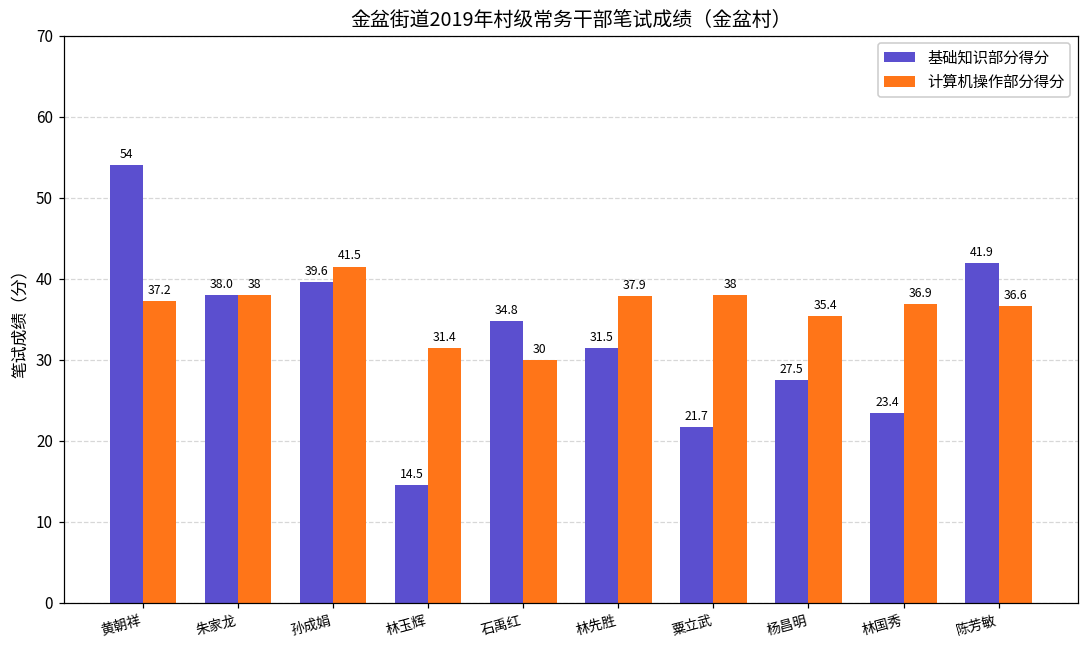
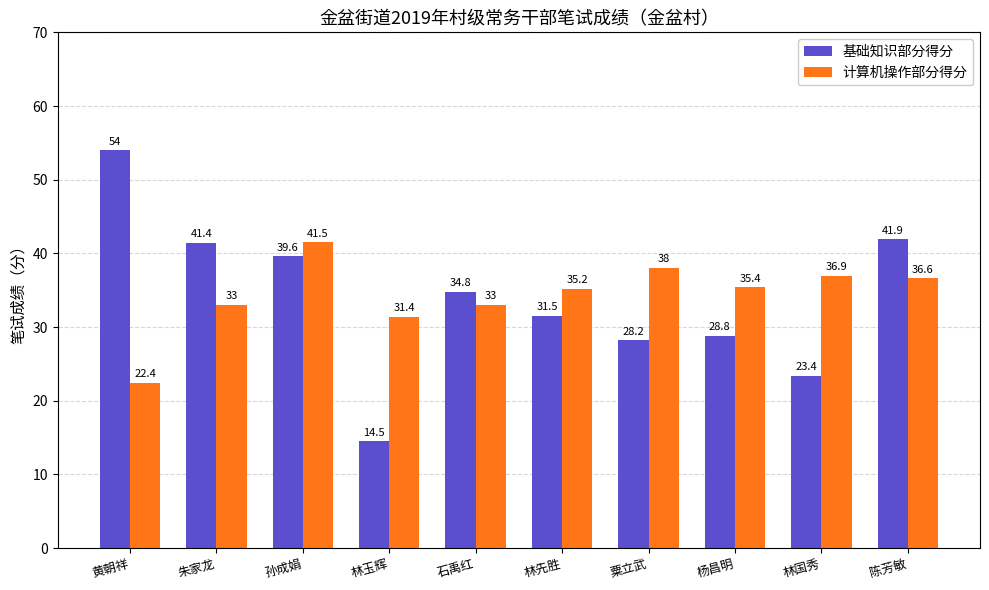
  {
    "基础知识部分得分": {
      "黄朝祥": 54,
-     "朱家龙": 38.0,
+     "朱家龙": 41.4,
      "孙成娟": 39.6,
      "林玉辉": 14.5,
      "石禹红": 34.8,
      "林先胜": 31.5,
-     "粟立武": 21.7,
-     "杨昌明": 27.5,
+     "粟立武": 28.2,
+     "杨昌明": 28.8,
      "林国秀": 23.4,
      "陈芳敏": 41.9
    },
    "计算机操作部分得分": {
-     "黄朝祥": 37.2,
-     "朱家龙": 38,
+     "黄朝祥": 22.4,
+     "朱家龙": 33,
      "孙成娟": 41.5,
      "林玉辉": 31.4,
-     "石禹红": 30,
-     "林先胜": 37.9,
+     "石禹红": 33,
+     "林先胜": 35.2,
      "粟立武": 38,
      "杨昌明": 35.4,
      "林国秀": 36.9,
      "陈芳敏": 36.6
    }
  }
